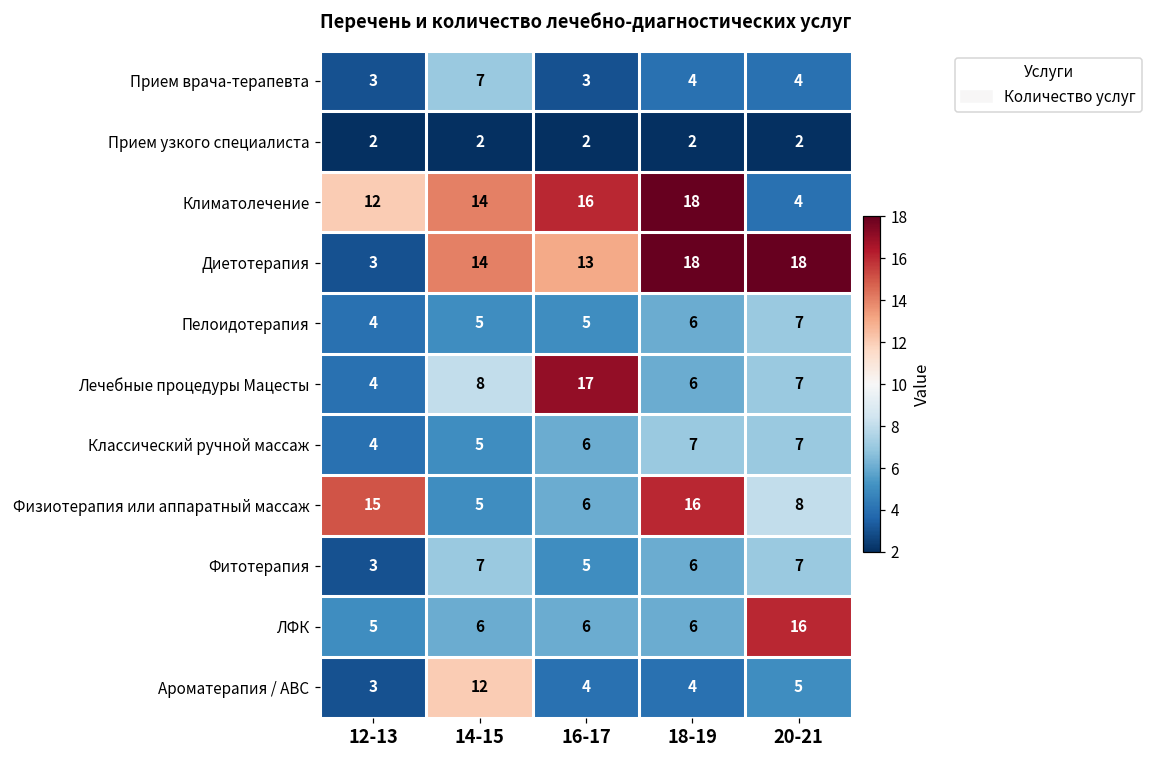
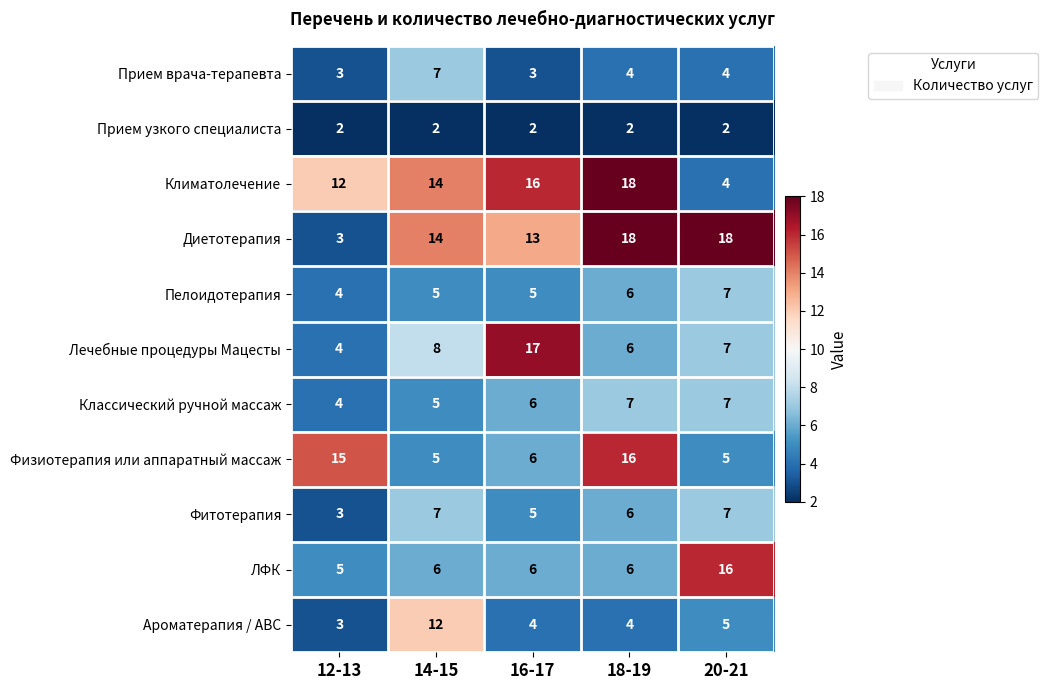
  {
    "Прием врача-терапевта": {
      "12-13": 3,
      "14-15": 7,
      "16-17": 3,
      "18-19": 4,
      "20-21": 4
    },
    "Прием узкого специалиста": {
      "12-13": 2,
      "14-15": 2,
      "16-17": 2,
      "18-19": 2,
      "20-21": 2
    },
    "Климатолечение": {
      "12-13": 12,
      "14-15": 14,
      "16-17": 16,
      "18-19": 18,
      "20-21": 4
    },
    "Диетотерапия": {
      "12-13": 3,
      "14-15": 14,
      "16-17": 13,
      "18-19": 18,
      "20-21": 18
    },
    "Пелоидотерапия": {
      "12-13": 4,
      "14-15": 5,
      "16-17": 5,
      "18-19": 6,
      "20-21": 7
    },
    "Лечебные процедуры Мацесты": {
      "12-13": 4,
      "14-15": 8,
      "16-17": 17,
      "18-19": 6,
      "20-21": 7
    },
    "Классический ручной массаж": {
      "12-13": 4,
      "14-15": 5,
      "16-17": 6,
      "18-19": 7,
      "20-21": 7
    },
    "Физиотерапия или аппаратный массаж": {
      "12-13": 15,
      "14-15": 5,
      "16-17": 6,
      "18-19": 16,
-     "20-21": 8
+     "20-21": 5
    },
    "Фитотерапия": {
      "12-13": 3,
      "14-15": 7,
      "16-17": 5,
      "18-19": 6,
      "20-21": 7
    },
    "ЛФК": {
      "12-13": 5,
      "14-15": 6,
      "16-17": 6,
      "18-19": 6,
      "20-21": 16
    },
    "Ароматерапия / АВС": {
      "12-13": 3,
      "14-15": 12,
      "16-17": 4,
      "18-19": 4,
      "20-21": 5
    }
  }
